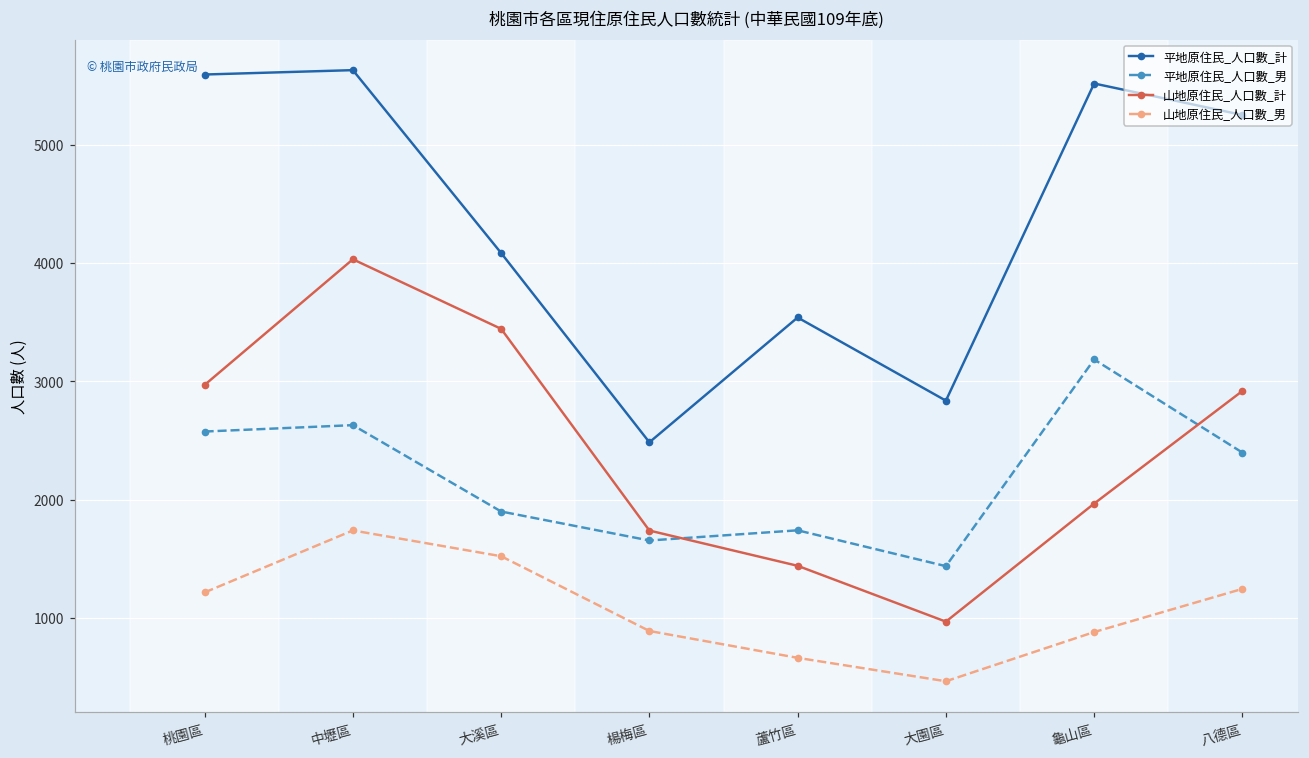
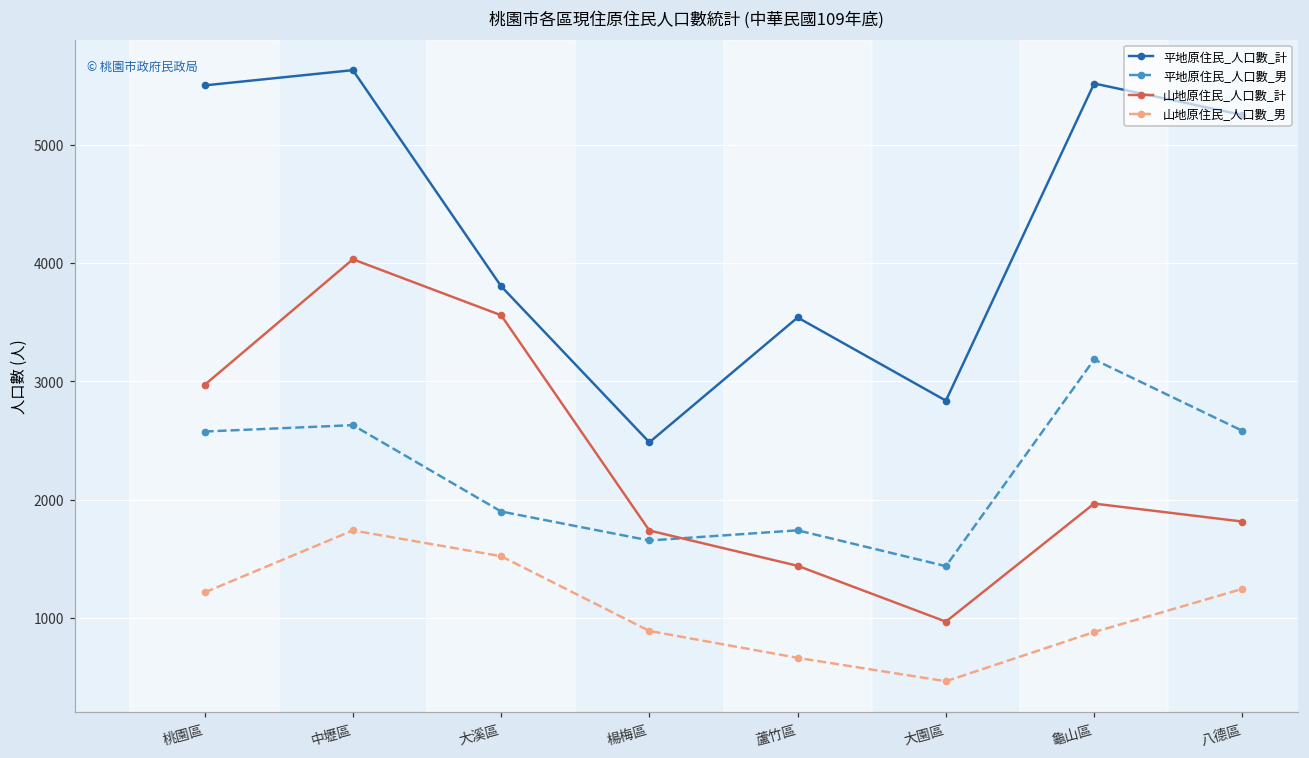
  {
    "平地原住民_人口數_計": {
-     "桃園區": 5590,
+     "桃園區": 5500,
      "中壢區": 5630,
-     "大溪區": 4080,
+     "大溪區": 3800,
      "楊梅區": 2480,
      "蘆竹區": 3540,
      "大園區": 2840,
      "龜山區": 5520
    },
    "平地原住民_人口數_男": {
      "桃園區": 2580,
      "中壢區": 2630,
      "大溪區": 1900,
      "楊梅區": 1650,
      "蘆竹區": 1740,
      "大園區": 1440,
      "龜山區": 3180,
-     "八德區": 2400
+     "八德區": 2580
    },
    "山地原住民_人口數_計": {
      "桃園區": 2970,
      "中壢區": 4030,
-     "大溪區": 3440,
+     "大溪區": 3560,
      "楊梅區": 1740,
      "蘆竹區": 1440,
      "大園區": 970,
      "龜山區": 1970,
-     "八德區": 2920
+     "八德區": 1810
    },
    "山地原住民_人口數_男": {
      "桃園區": 1220,
      "中壢區": 1740,
      "大溪區": 1520,
      "楊梅區": 890,
      "蘆竹區": 660,
      "大園區": 460,
      "龜山區": 880,
      "八德區": 1250
    }
  }
